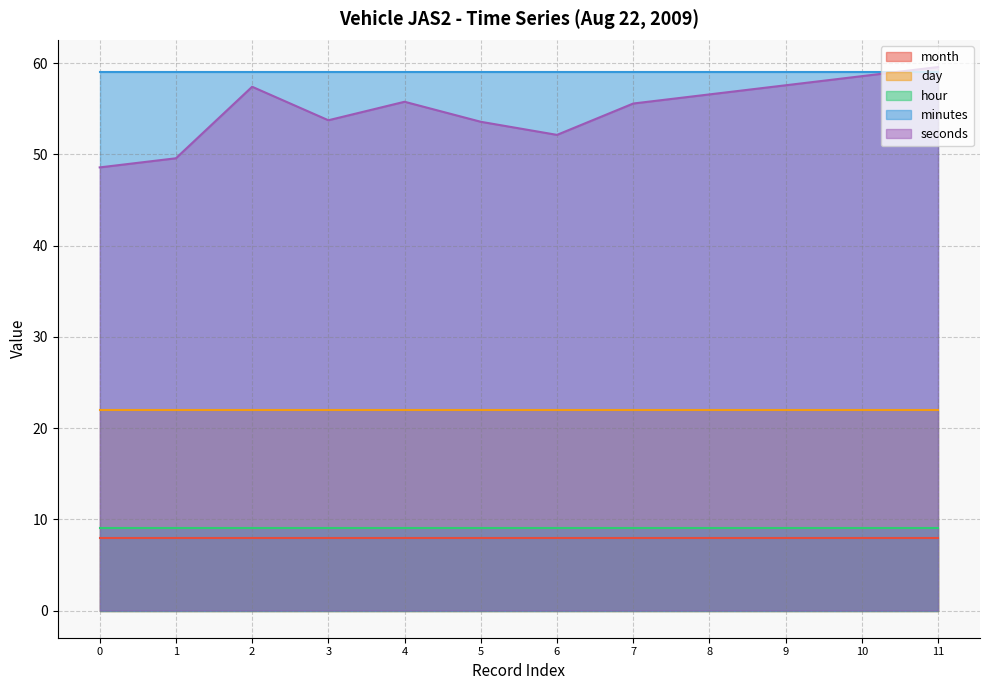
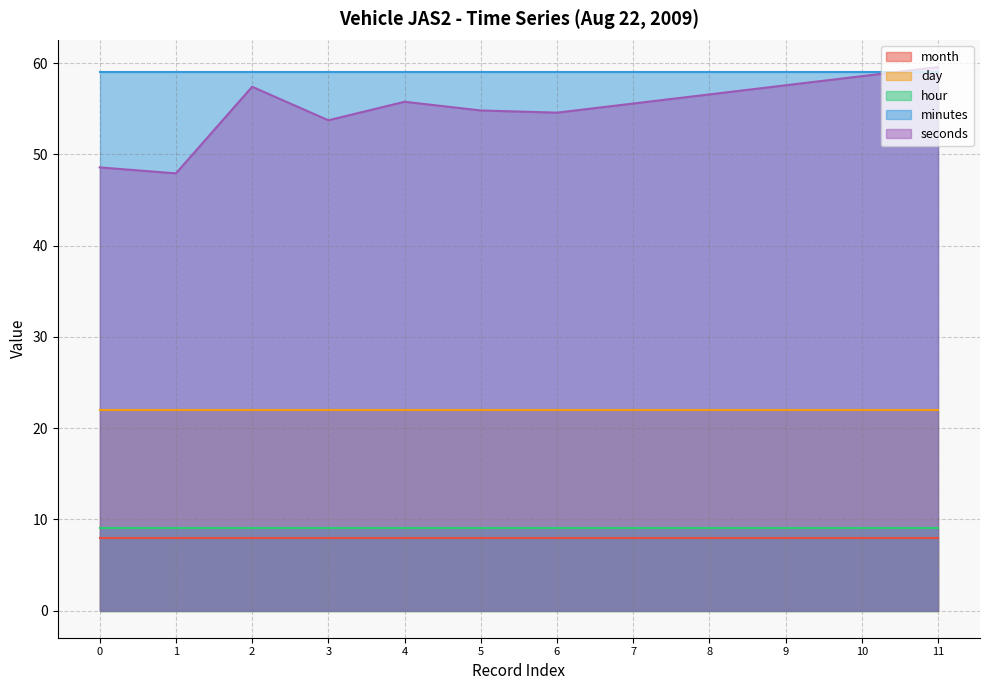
  {
    "month": {
      "0": 8,
      "1": 8,
      "2": 8,
      "3": 8,
      "4": 8,
      "5": 8,
      "6": 8,
      "7": 8,
      "8": 8,
      "9": 8,
      "10": 8,
      "11": 8
    },
    "day": {
      "0": 22,
      "1": 22,
      "2": 22,
      "3": 22,
      "4": 22,
      "5": 22,
      "6": 22,
      "7": 22,
      "8": 22,
      "9": 22,
      "10": 22,
      "11": 22
    },
    "hour": {
      "0": 9,
      "1": 9,
      "2": 9,
      "3": 9,
      "4": 9,
      "5": 9,
      "6": 9,
      "7": 9,
      "8": 9,
      "9": 9,
      "10": 9,
      "11": 9
    },
    "minutes": {
      "0": 59,
      "1": 59,
      "2": 59,
      "3": 59,
      "4": 59,
      "5": 59,
      "6": 59,
      "7": 59,
      "8": 59,
      "9": 59,
      "10": 59
    },
    "seconds": {
      "0": 49,
-     "1": 50,
+     "1": 48,
      "2": 57,
      "3": 54,
      "4": 56,
-     "5": 54,
-     "6": 52,
+     "5": 55,
+     "6": 55,
      "7": 56,
      "8": 57,
      "9": 58,
      "10": 59
    }
  }
